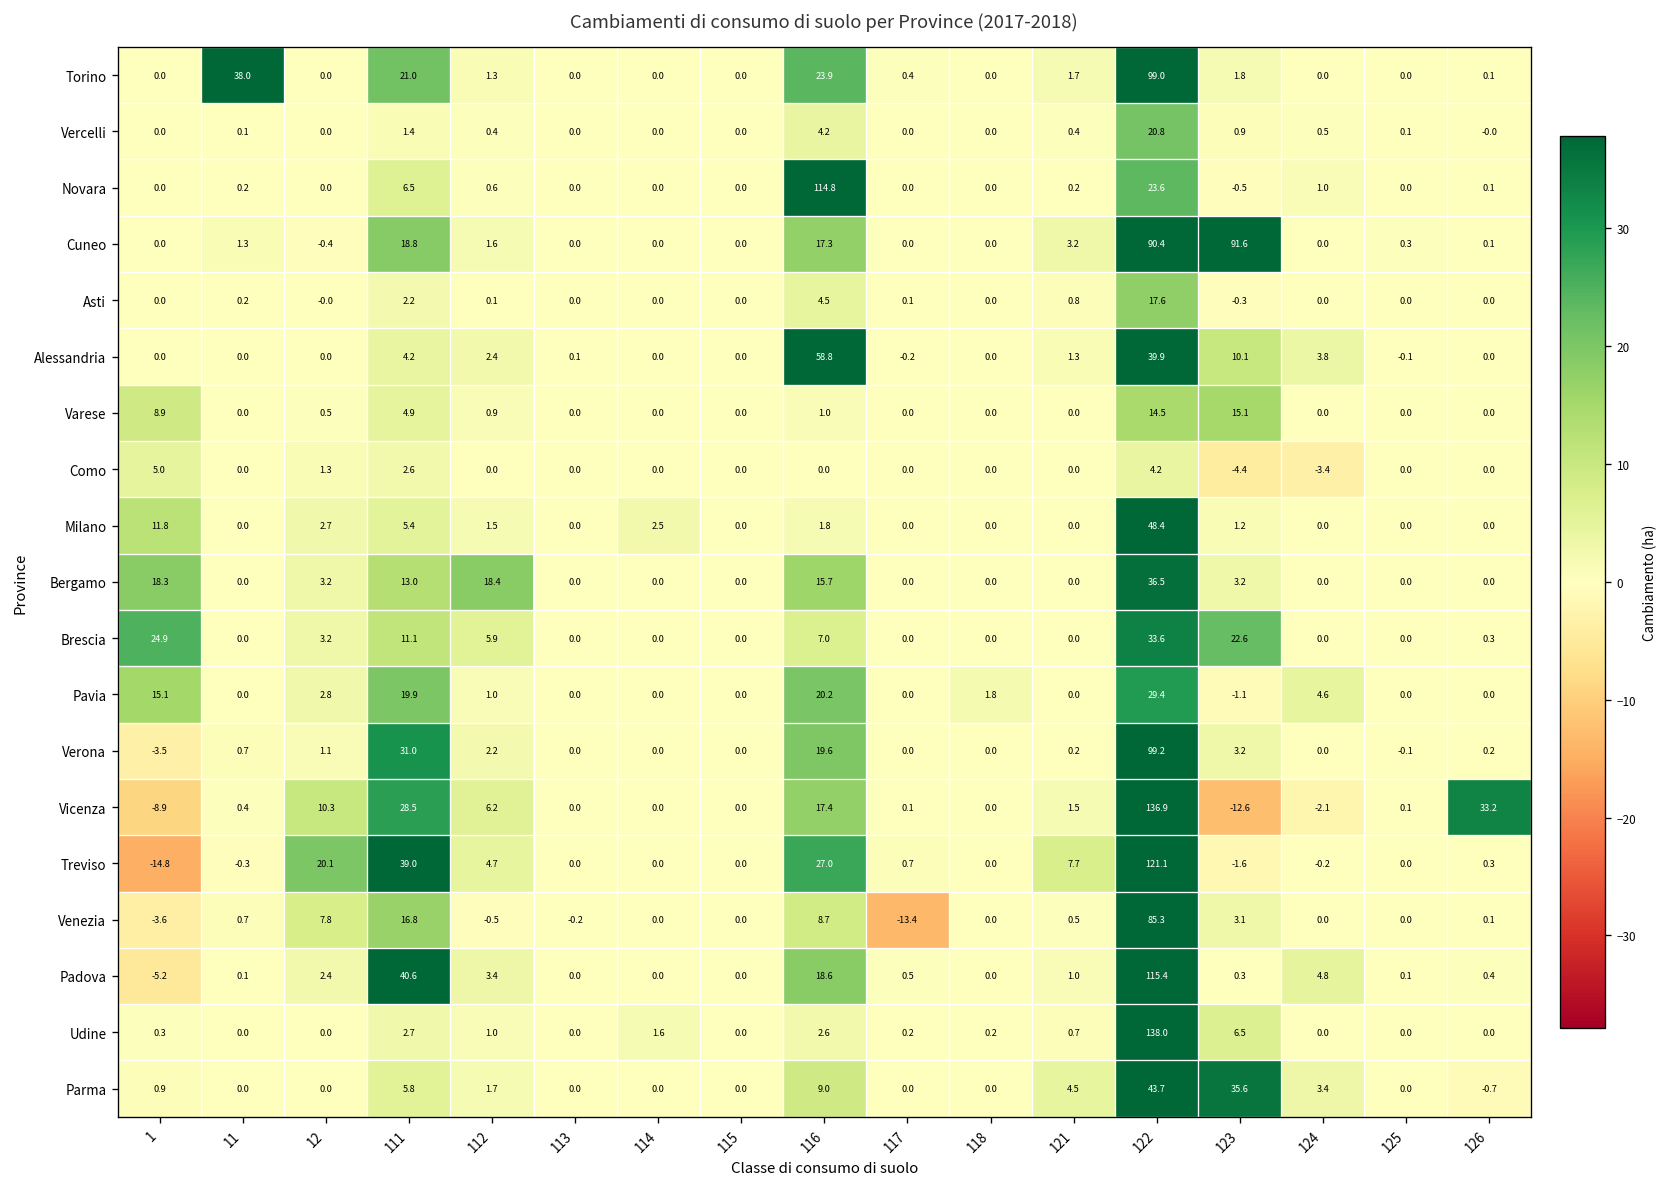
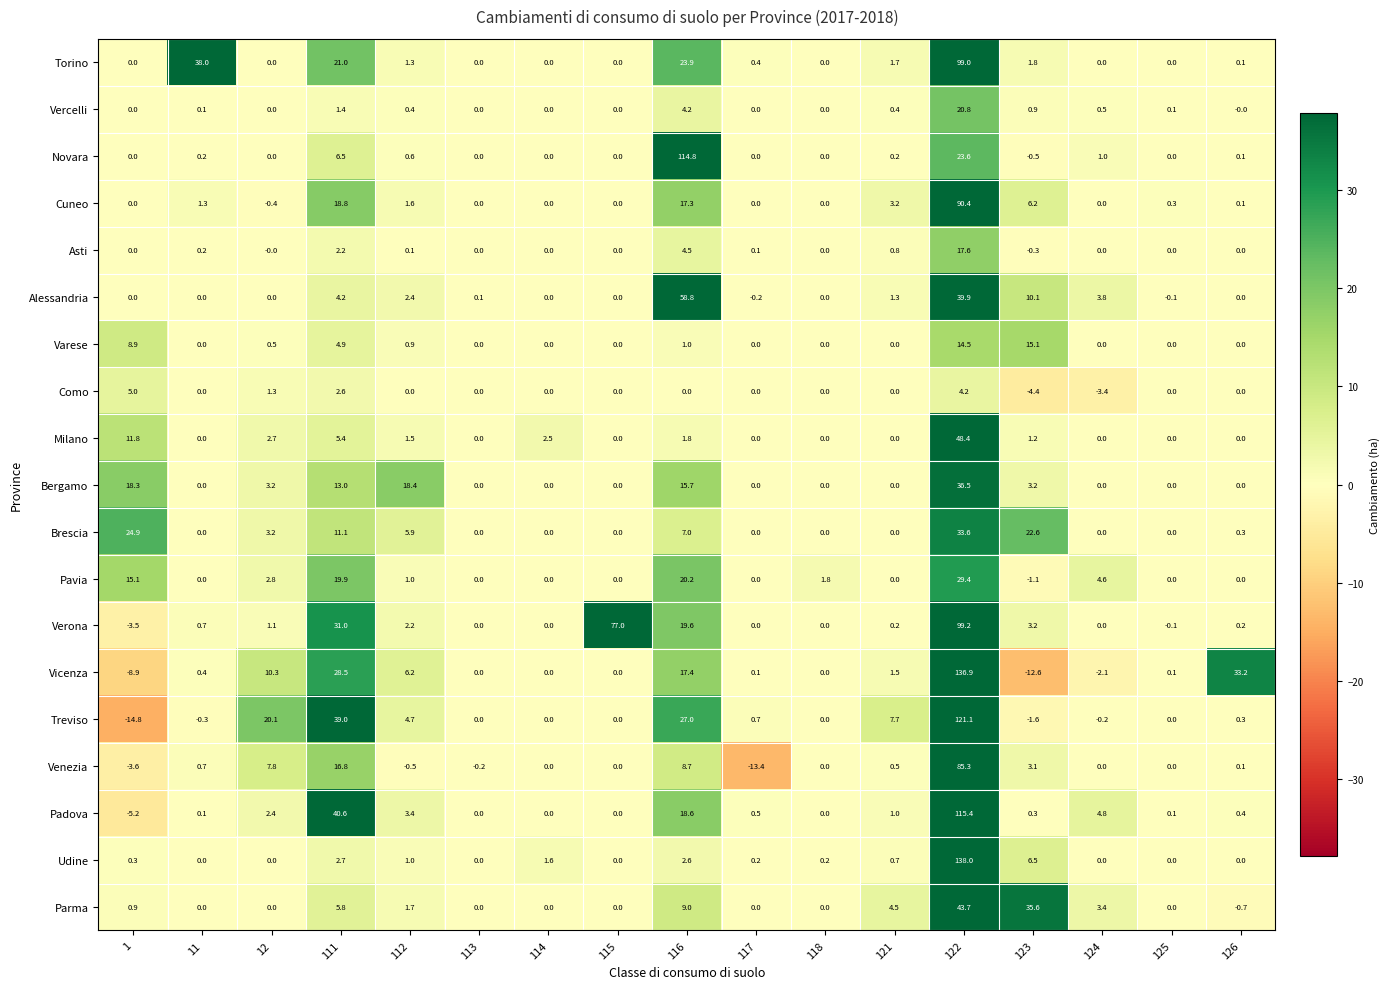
  {
    "Cuneo": {
      "1": 0.0,
      "11": 1.3,
      "12": -0.4,
      "111": 18.8,
      "112": 1.6,
      "113": 0.0,
      "114": 0.0,
      "115": 0.0,
      "116": 17.3,
      "117": 0.0,
      "118": 0.0,
      "121": 3.2,
      "122": 90.4,
-     "123": 91.6,
+     "123": 6.2,
      "124": 0.0,
      "125": 0.3,
      "126": 0.1
    },
    "Verona": {
      "1": -3.5,
      "11": 0.7,
      "12": 1.1,
      "111": 31.0,
      "112": 2.2,
      "113": 0.0,
      "114": 0.0,
-     "115": 0.0,
+     "115": 77.0,
      "116": 19.6,
      "117": 0.0,
      "118": 0.0,
      "121": 0.2,
      "122": 99.2,
      "123": 3.2,
      "124": 0.0,
      "125": -0.1,
      "126": 0.2
    }
  }
